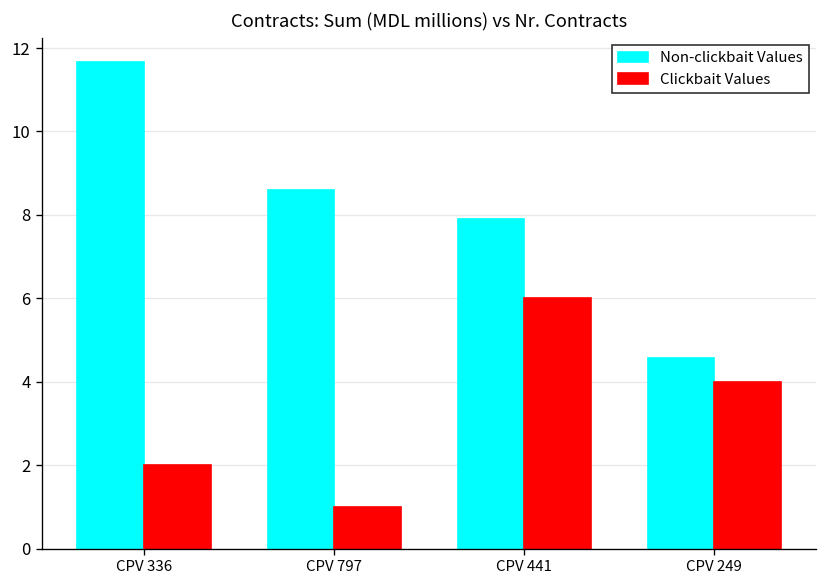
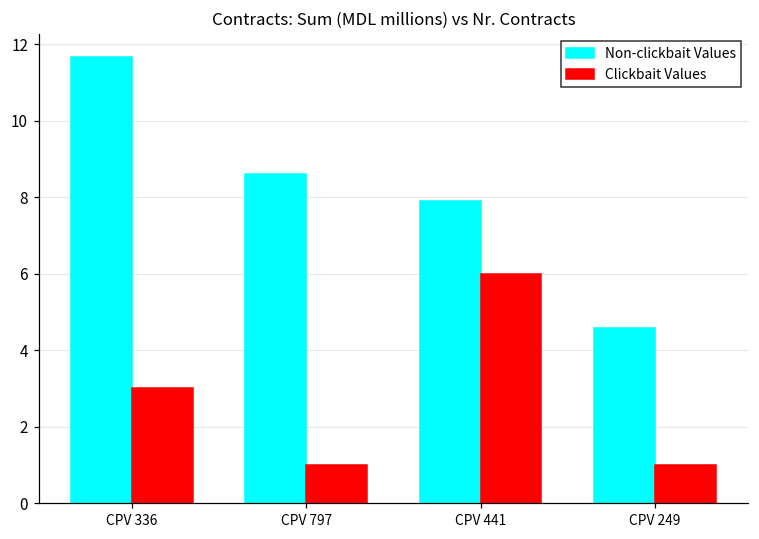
  {
    "Non-clickbait Values": {
      "CPV 336": 11.7,
      "CPV 797": 8.6,
      "CPV 441": 7.9,
      "CPV 249": 4.6
    },
    "Clickbait Values": {
-     "CPV 336": 2,
+     "CPV 336": 3,
      "CPV 797": 1,
      "CPV 441": 6,
-     "CPV 249": 4
+     "CPV 249": 1
    }
  }
